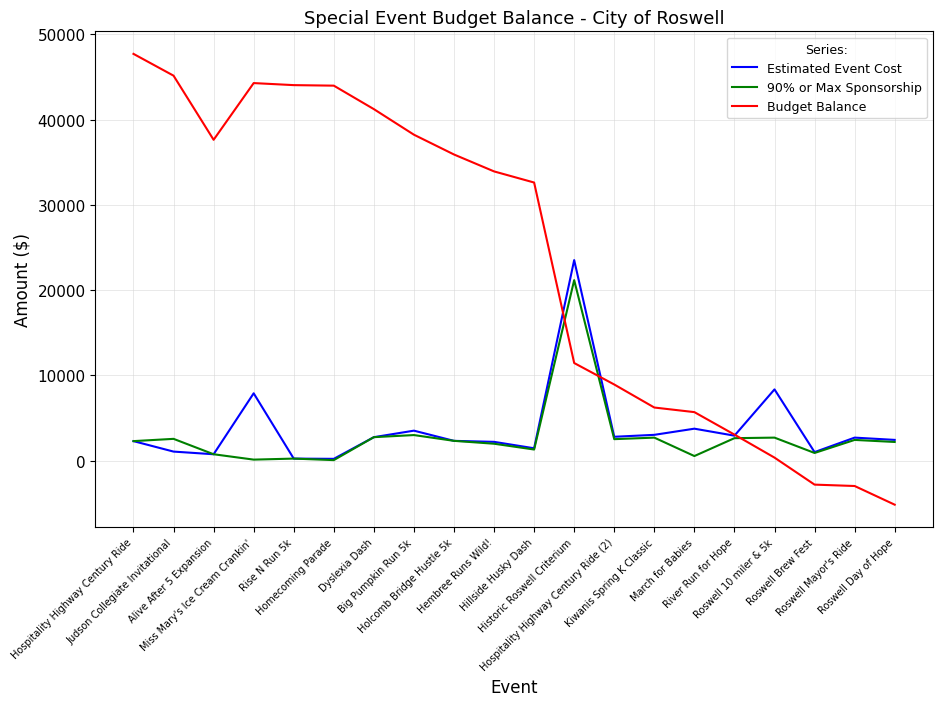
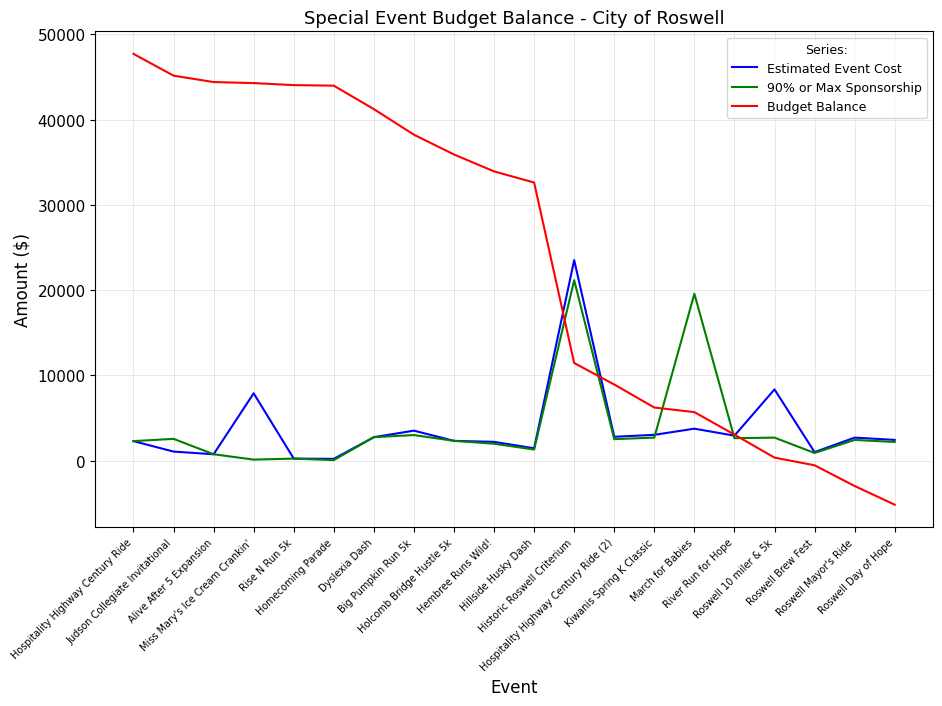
  {
    "Estimated Event Cost": {
      "Judson Collegiate Invitational": 1000,
      "Miss Mary's Ice Cream Crankin'": 8000,
      "Big Pumpkin Run 5k": 4000,
      "Historic Roswell Criterium": 24000,
      "Kiwanis Spring K Classic": 3000,
      "March for Babies": 4000,
      "Roswell 10 miler & 5k": 8000
    },
    "90% or Max Sponsorship": {
      "Judson Collegiate Invitational": 3000,
      "Miss Mary's Ice Cream Crankin'": 0,
      "Big Pumpkin Run 5k": 3000,
      "Historic Roswell Criterium": 21000,
      "Kiwanis Spring K Classic": 3000,
-     "March for Babies": 1000,
+     "March for Babies": 20000,
      "Roswell 10 miler & 5k": 3000
    },
    "Budget Balance": {
      "Hospitality Highway Century Ride": 48000,
      "Judson Collegiate Invitational": 45000,
-     "Alive After 5 Expansion": 38000,
+     "Alive After 5 Expansion": 44000,
      "Miss Mary's Ice Cream Crankin'": 44000,
      "Rise N Run 5k": 44000,
      "Homecoming Parade": 44000,
      "Dyslexia Dash": 41000,
      "Big Pumpkin Run 5k": 38000,
      "Holcomb Bridge Hustle 5k": 36000,
      "Hembree Runs Wild!": 34000,
      "Hillside Husky Dash": 33000,
      "Historic Roswell Criterium": 11000,
      "Hospitality Highway Century Ride (2)": 9000,
      "Kiwanis Spring K Classic": 6000,
      "March for Babies": 6000,
      "Roswell 10 miler & 5k": 0,
-     "Roswell Brew Fest": -3000,
+     "Roswell Brew Fest": -1000,
      "Roswell Mayor's Ride": -3000,
      "Roswell Day of Hope": -5000
    }
  }
